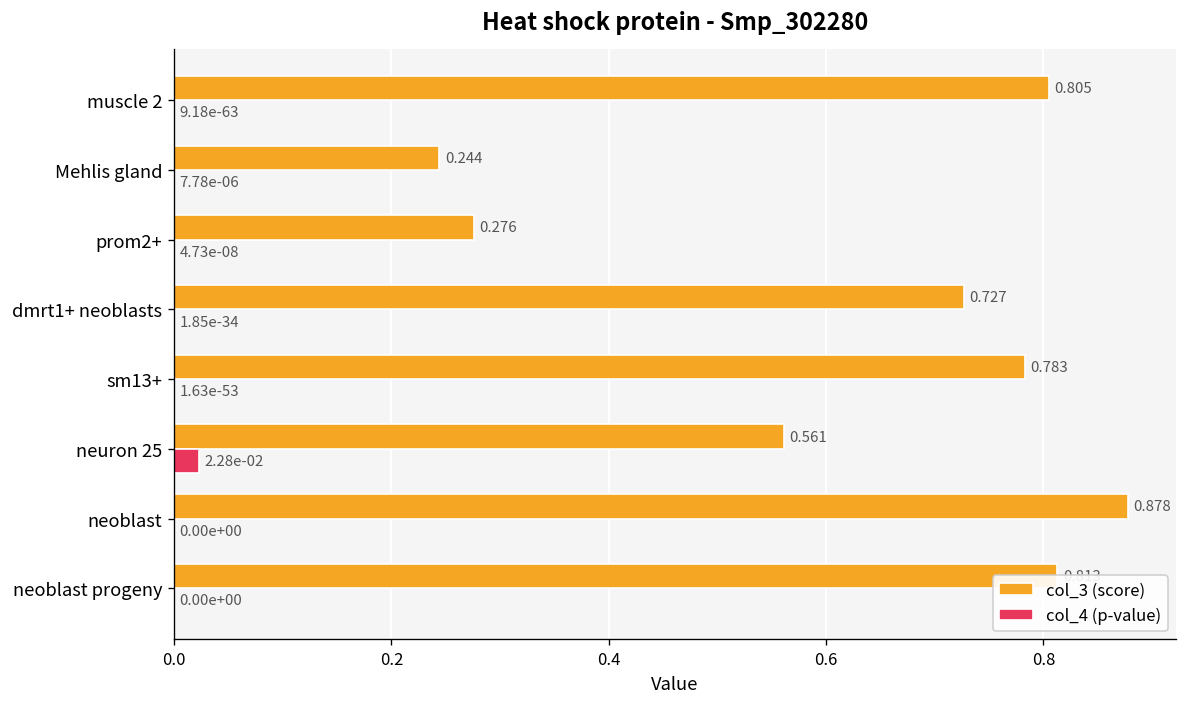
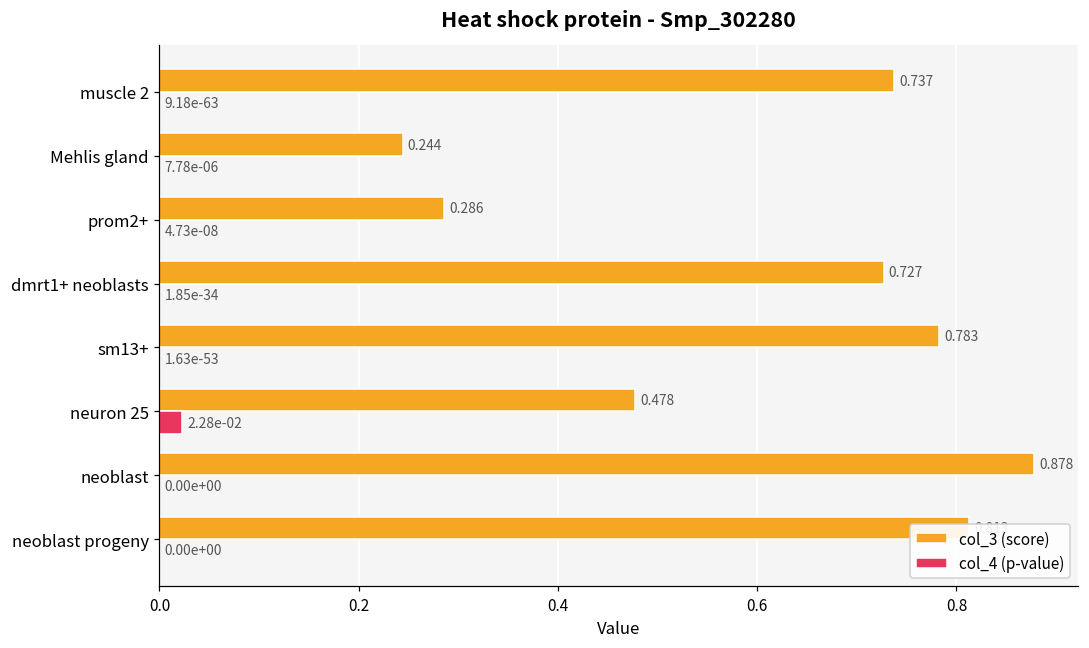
  {
    "col_3 (score)": {
-     "muscle 2": "0.805",
+     "muscle 2": "0.737",
      "Mehlis gland": "0.244",
-     "prom2+": "0.276",
+     "prom2+": "0.286",
      "dmrt1+ neoblasts": "0.727",
      "sm13+": "0.783",
-     "neuron 25": "0.561",
+     "neuron 25": "0.478",
      "neoblast": "0.878"
    },
    "col_4 (p-value)": {
      "muscle 2": "9.18e-63",
      "Mehlis gland": "7.78e-06",
      "prom2+": "4.73e-08",
      "dmrt1+ neoblasts": "1.85e-34",
      "sm13+": "1.63e-53",
      "neuron 25": "2.28e-02",
      "neoblast": "0.00e+00",
      "neoblast progeny": "0.00e+00"
    }
  }
